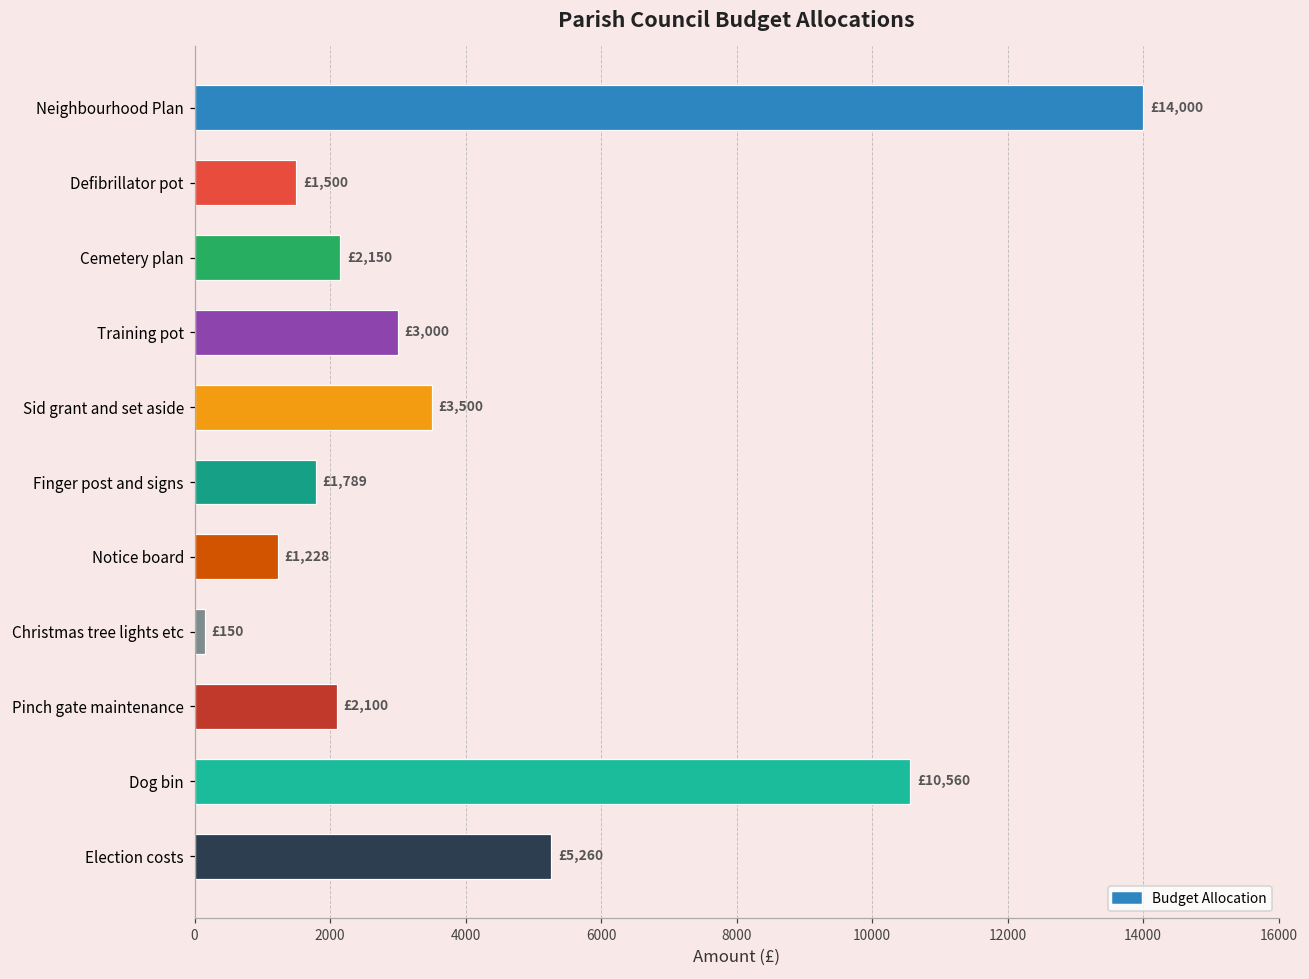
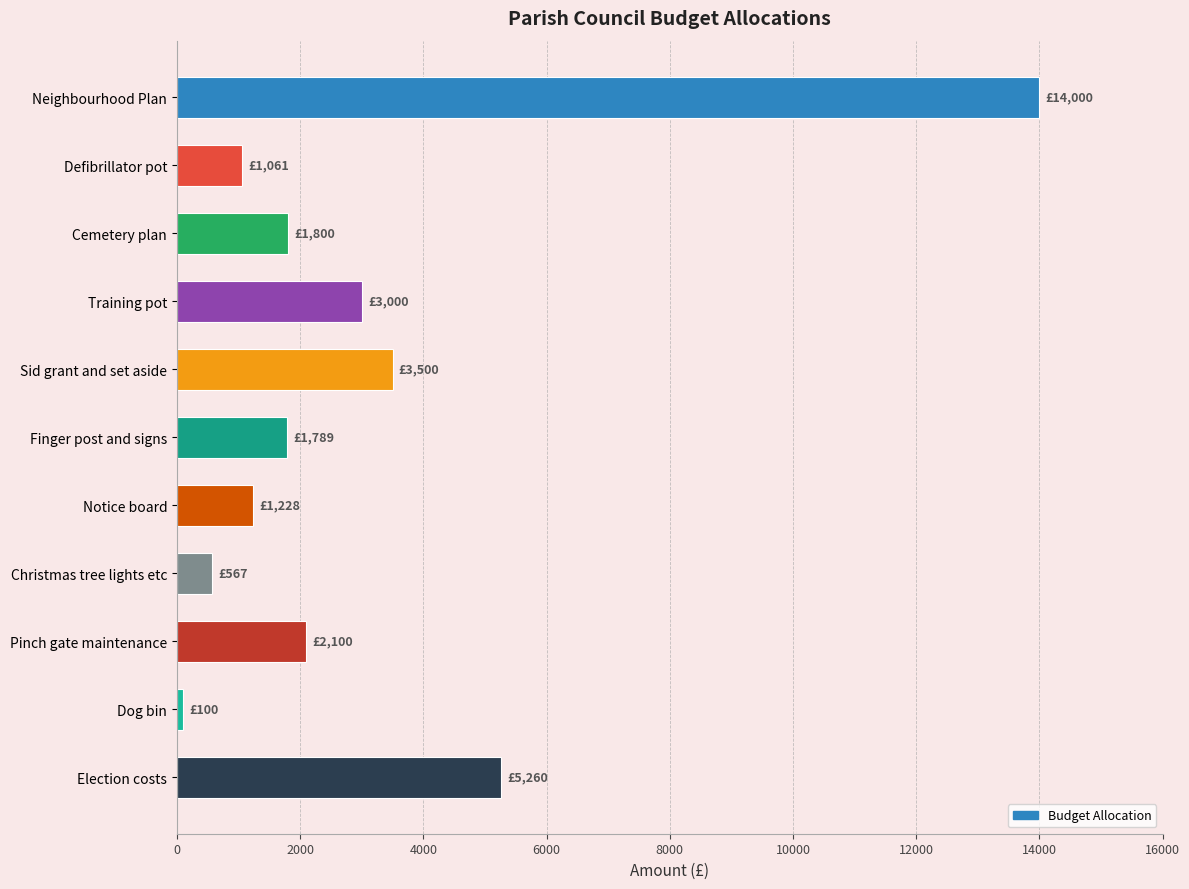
  {
    "Neighbourhood Plan": "£14,000",
-   "Defibrillator pot": "£1,500",
-   "Cemetery plan": "£2,150",
+   "Defibrillator pot": "£1,061",
+   "Cemetery plan": "£1,800",
    "Training pot": "£3,000",
    "Sid grant and set aside": "£3,500",
    "Finger post and signs": "£1,789",
    "Notice board": "£1,228",
-   "Christmas tree lights etc": "£150",
+   "Christmas tree lights etc": "£567",
    "Pinch gate maintenance": "£2,100",
-   "Dog bin": "£10,560",
+   "Dog bin": "£100",
    "Election costs": "£5,260"
  }
